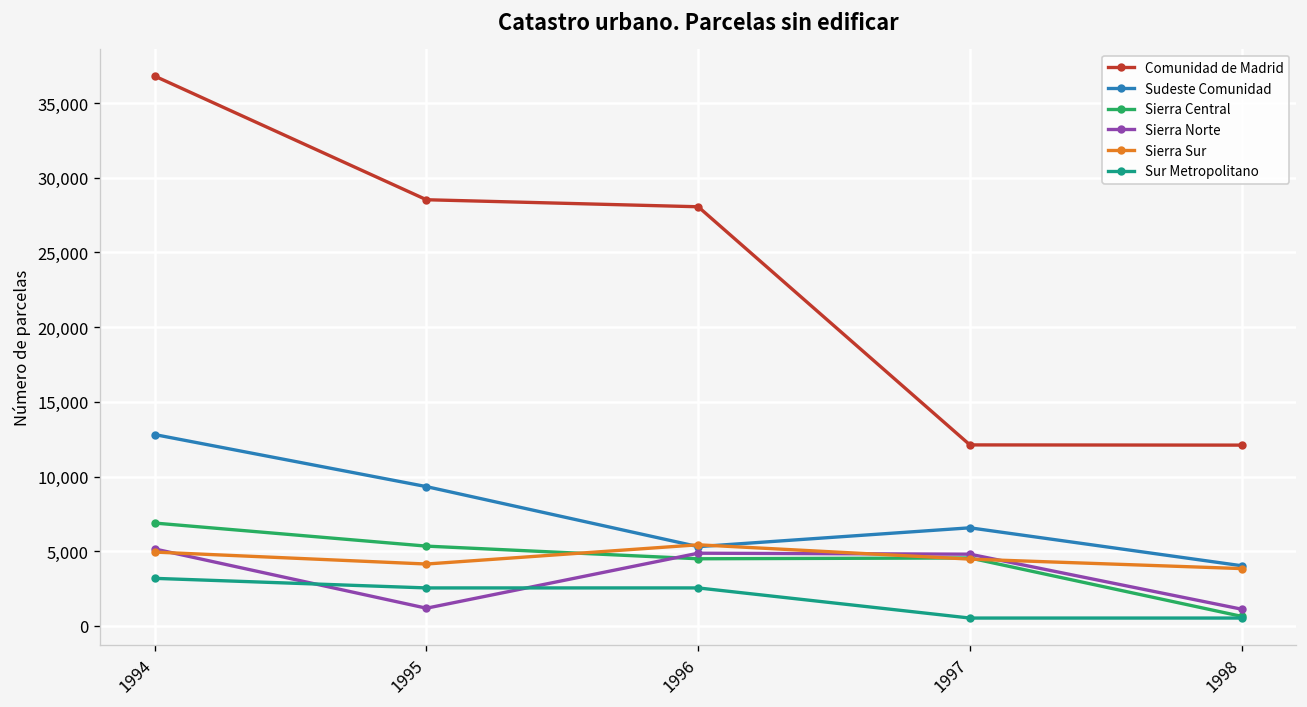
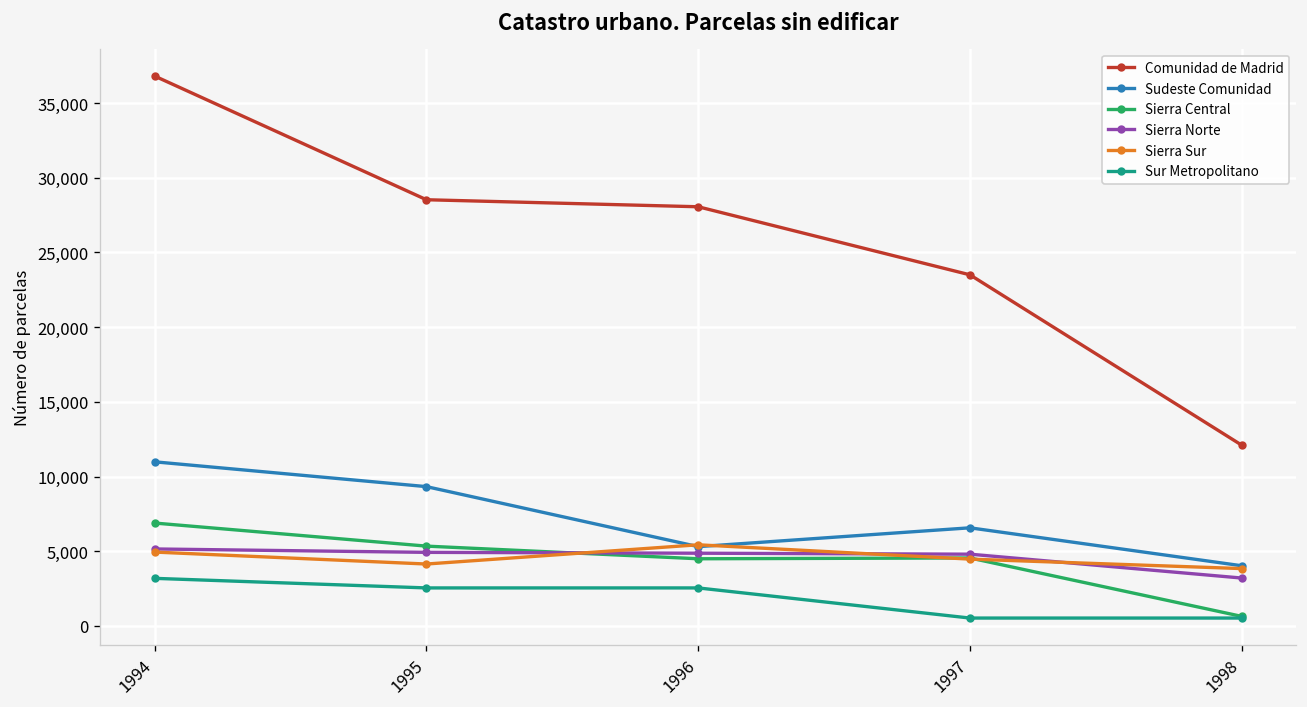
  {
    "Comunidad de Madrid": {
      "1994": "36,800",
      "1995": "28,500",
      "1996": "28,100",
-     "1997": "12,100",
+     "1997": "23,500",
      "1998": "12,100"
    },
    "Sudeste Comunidad": {
-     "1994": "12,800",
+     "1994": "11,000",
      "1995": "9,300",
      "1997": "6,600"
    },
    "Sierra Norte": {
      "1994": "5,200",
-     "1995": "1,200",
+     "1995": "4,900",
      "1996": "4,900",
      "1997": "4,800",
-     "1998": "1,100"
+     "1998": "3,200"
    },
    "Sierra Sur": {
      "1994": "4,900",
      "1995": "4,100"
    }
  }
